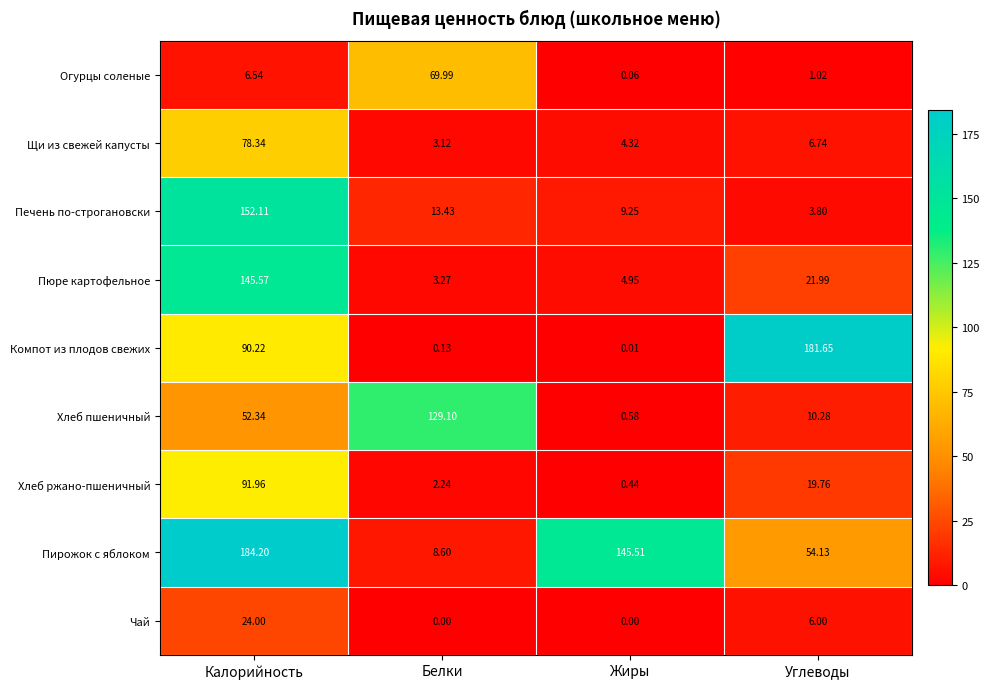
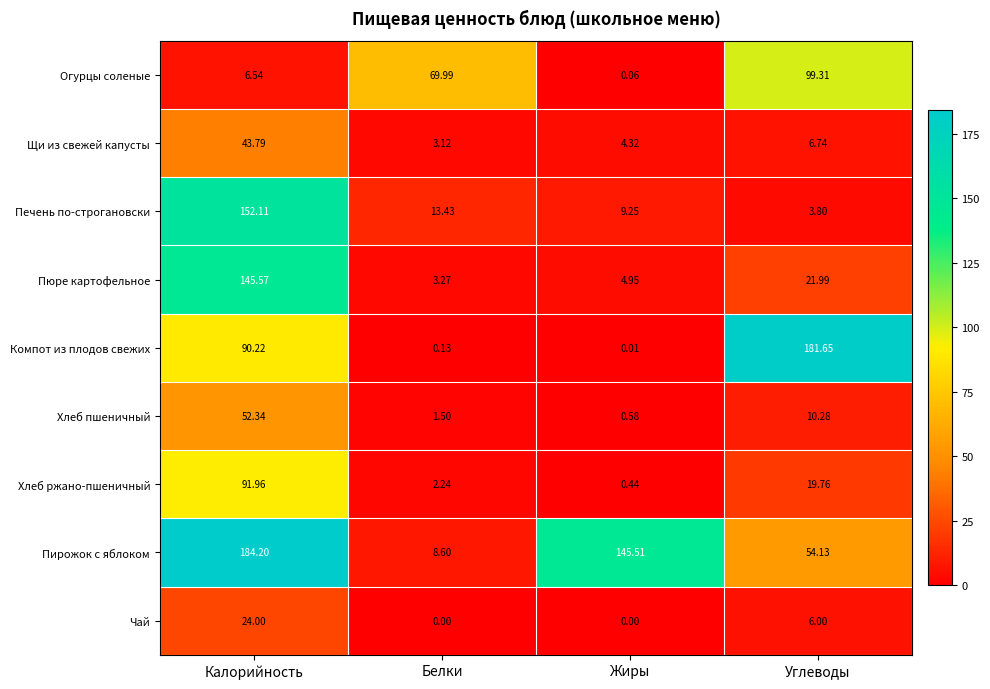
  {
    "Огурцы соленые": {
      "Калорийность": 6.54,
      "Белки": 69.99,
      "Жиры": 0.06,
-     "Углеводы": 1.02
+     "Углеводы": 99.31
    },
    "Щи из свежей капусты": {
-     "Калорийность": 78.34,
+     "Калорийность": 43.79,
      "Белки": 3.12,
      "Жиры": 4.32,
      "Углеводы": 6.74
    },
    "Печень по-строгановски": {
      "Калорийность": 152.11,
      "Белки": 13.43,
      "Жиры": 9.25,
      "Углеводы": 3.80
    },
    "Пюре картофельное": {
      "Калорийность": 145.57,
      "Белки": 3.27,
      "Жиры": 4.95,
      "Углеводы": 21.99
    },
    "Компот из плодов свежих": {
      "Калорийность": 90.22,
      "Белки": 0.13,
      "Жиры": 0.01,
      "Углеводы": 181.65
    },
    "Хлеб пшеничный": {
      "Калорийность": 52.34,
-     "Белки": 129.10,
+     "Белки": 1.50,
      "Жиры": 0.58,
      "Углеводы": 10.28
    },
    "Хлеб ржано-пшеничный": {
      "Калорийность": 91.96,
      "Белки": 2.24,
      "Жиры": 0.44,
      "Углеводы": 19.76
    },
    "Пирожок с яблоком": {
      "Калорийность": 184.20,
      "Белки": 8.60,
      "Жиры": 145.51,
      "Углеводы": 54.13
    },
    "Чай": {
      "Калорийность": 24.00,
      "Белки": 0.00,
      "Жиры": 0.00,
      "Углеводы": 6.00
    }
  }
